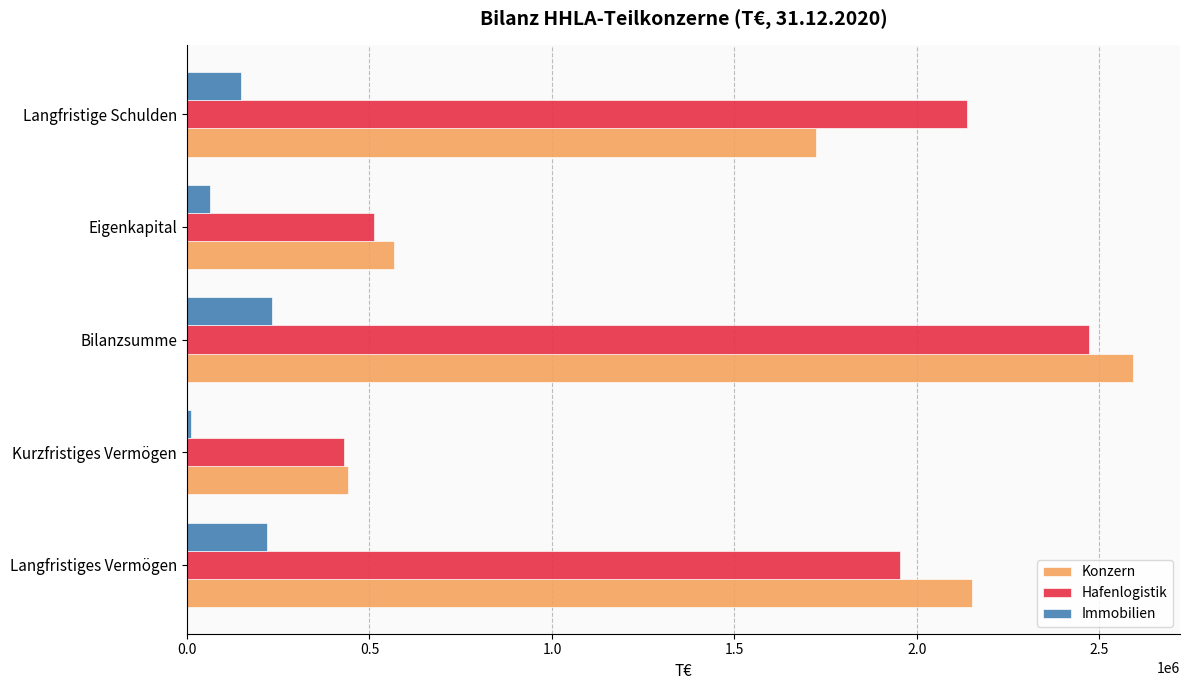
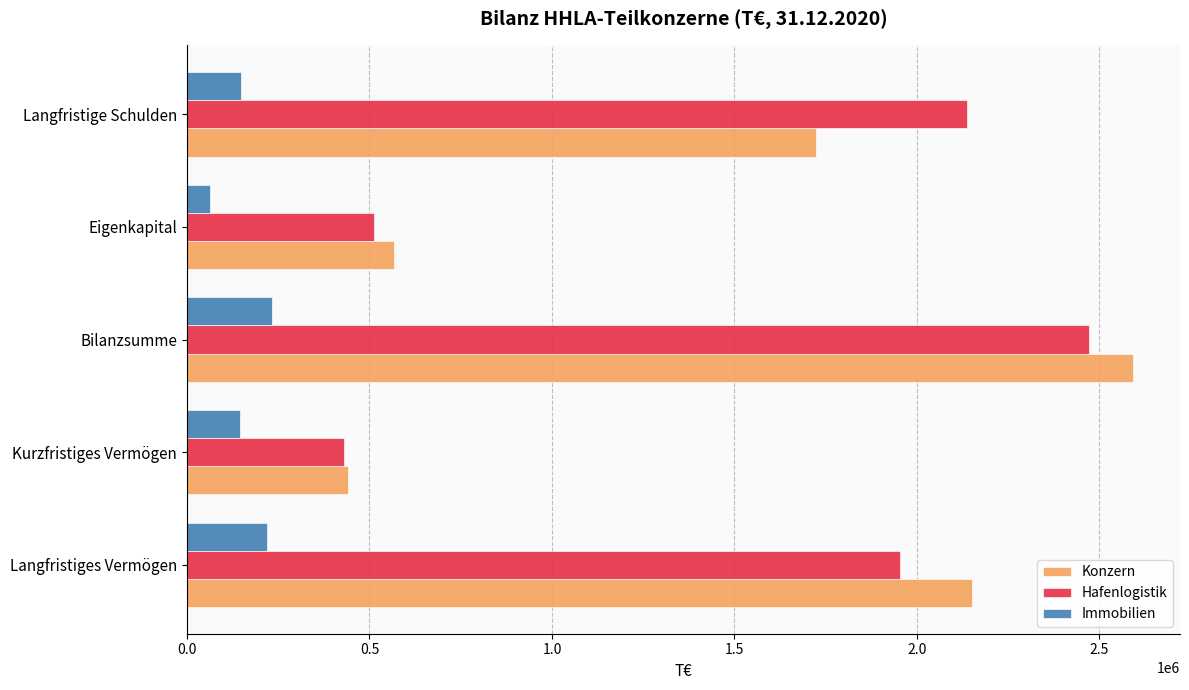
  {
    "Konzern": {
      "Langfristige Schulden": 1720000,
      "Eigenkapital": 570000,
      "Bilanzsumme": 2590000,
      "Kurzfristiges Vermögen": 440000,
      "Langfristiges Vermögen": 2150000
    },
    "Hafenlogistik": {
      "Langfristige Schulden": 2140000,
      "Eigenkapital": 510000,
      "Bilanzsumme": 2470000,
      "Kurzfristiges Vermögen": 430000,
      "Langfristiges Vermögen": 1950000
    },
    "Immobilien": {
      "Langfristige Schulden": 150000,
      "Eigenkapital": 60000,
      "Bilanzsumme": 230000,
-     "Kurzfristiges Vermögen": 10000,
+     "Kurzfristiges Vermögen": 150000,
      "Langfristiges Vermögen": 220000
    }
  }
